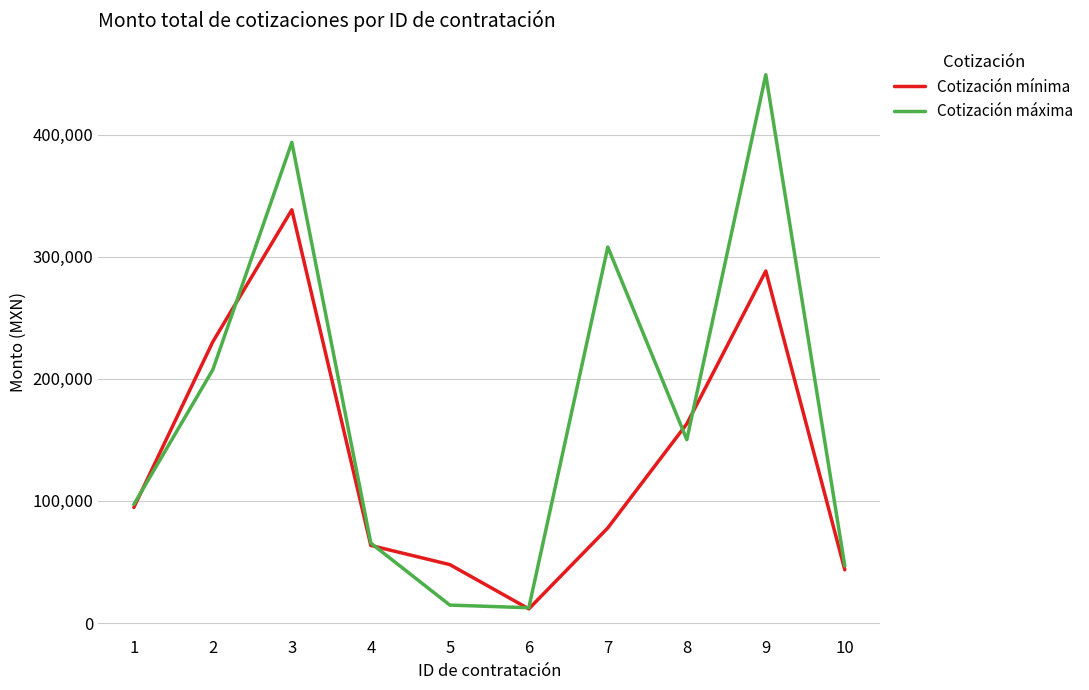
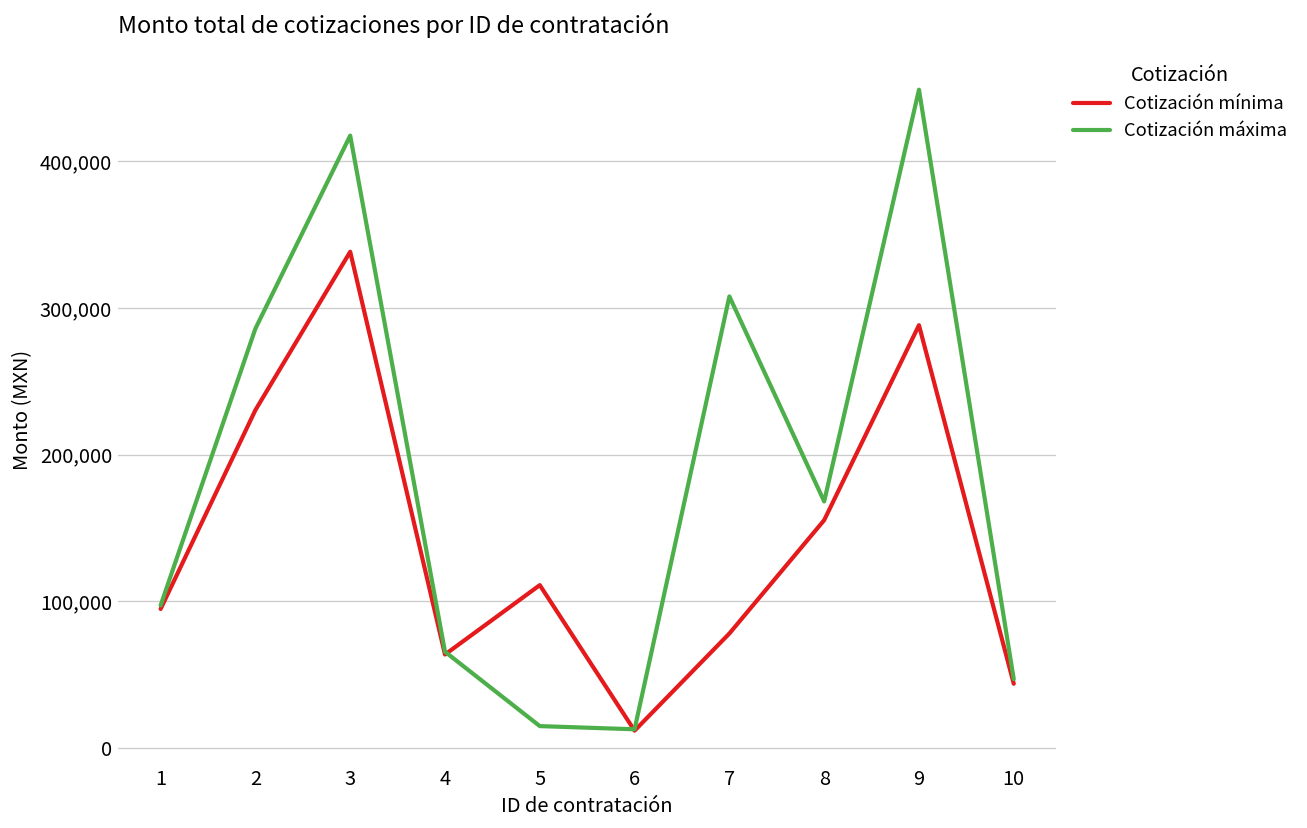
  {
    "Cotización mínima": {
      "1": "95,000",
      "2": "230,000",
      "3": "338,000",
-     "5": "48,000",
+     "5": "111,000",
      "7": "78,000",
-     "8": "163,000",
+     "8": "155,000",
      "9": "288,000",
      "10": "44,000"
    },
    "Cotización máxima": {
      "1": "97,000",
-     "2": "207,000",
-     "3": "394,000",
+     "2": "286,000",
+     "3": "418,000",
      "5": "15,000",
      "7": "308,000",
-     "8": "150,000",
+     "8": "168,000",
      "9": "449,000",
      "10": "47,000"
    }
  }
